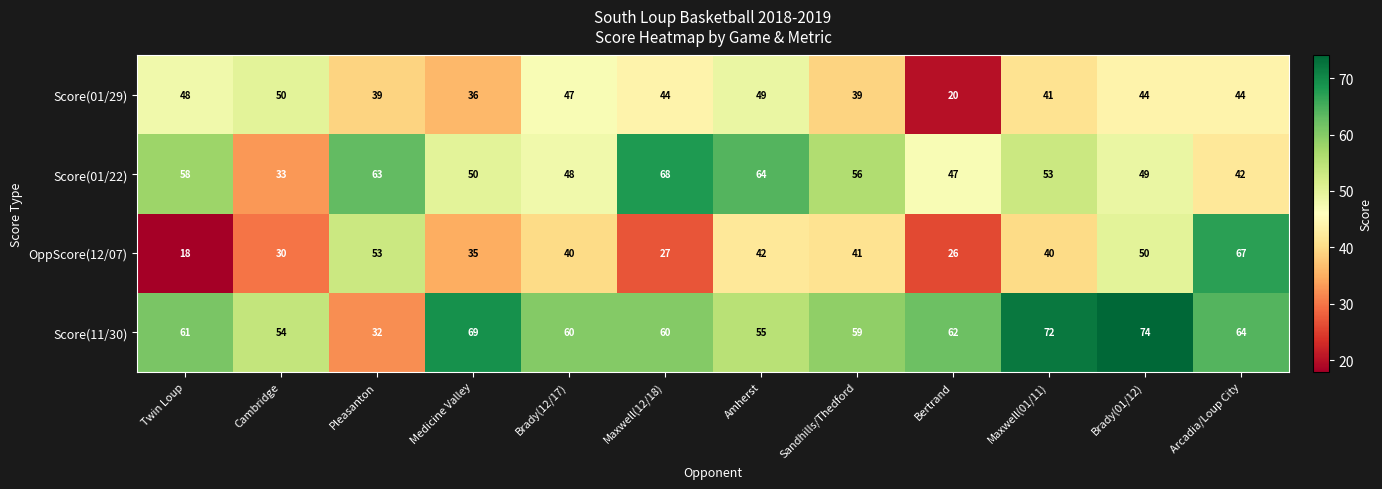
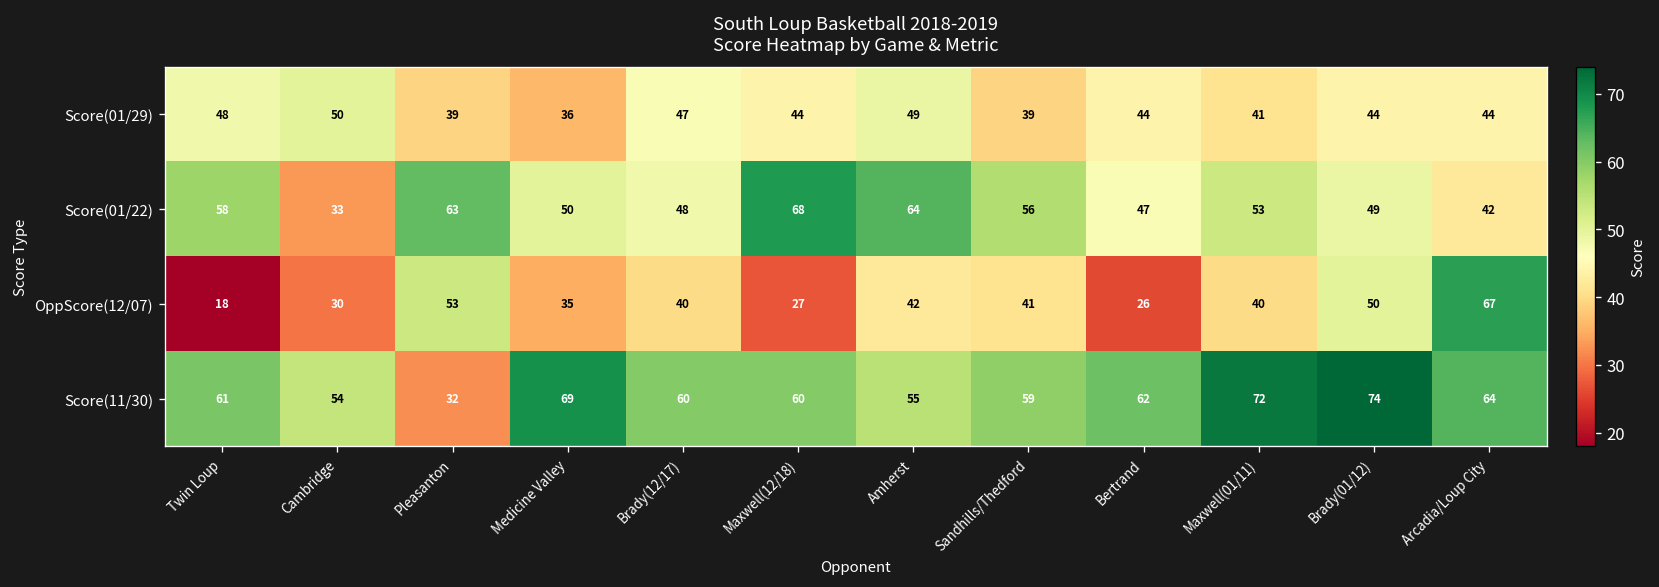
  {
    "Score(01/29)": {
      "Twin Loup": 48,
      "Cambridge": 50,
      "Pleasanton": 39,
      "Medicine Valley": 36,
      "Brady(12/17)": 47,
      "Maxwell(12/18)": 44,
      "Amherst": 49,
      "Sandhills/Thedford": 39,
-     "Bertrand": 20,
+     "Bertrand": 44,
      "Maxwell(01/11)": 41,
      "Brady(01/12)": 44,
      "Arcadia/Loup City": 44
    },
    "Score(01/22)": {
      "Twin Loup": 58,
      "Cambridge": 33,
      "Pleasanton": 63,
      "Medicine Valley": 50,
      "Brady(12/17)": 48,
      "Maxwell(12/18)": 68,
      "Amherst": 64,
      "Sandhills/Thedford": 56,
      "Bertrand": 47,
      "Maxwell(01/11)": 53,
      "Brady(01/12)": 49,
      "Arcadia/Loup City": 42
    },
    "OppScore(12/07)": {
      "Twin Loup": 18,
      "Cambridge": 30,
      "Pleasanton": 53,
      "Medicine Valley": 35,
      "Brady(12/17)": 40,
      "Maxwell(12/18)": 27,
      "Amherst": 42,
      "Sandhills/Thedford": 41,
      "Bertrand": 26,
      "Maxwell(01/11)": 40,
      "Brady(01/12)": 50,
      "Arcadia/Loup City": 67
    },
    "Score(11/30)": {
      "Twin Loup": 61,
      "Cambridge": 54,
      "Pleasanton": 32,
      "Medicine Valley": 69,
      "Brady(12/17)": 60,
      "Maxwell(12/18)": 60,
      "Amherst": 55,
      "Sandhills/Thedford": 59,
      "Bertrand": 62,
      "Maxwell(01/11)": 72,
      "Brady(01/12)": 74,
      "Arcadia/Loup City": 64
    }
  }
